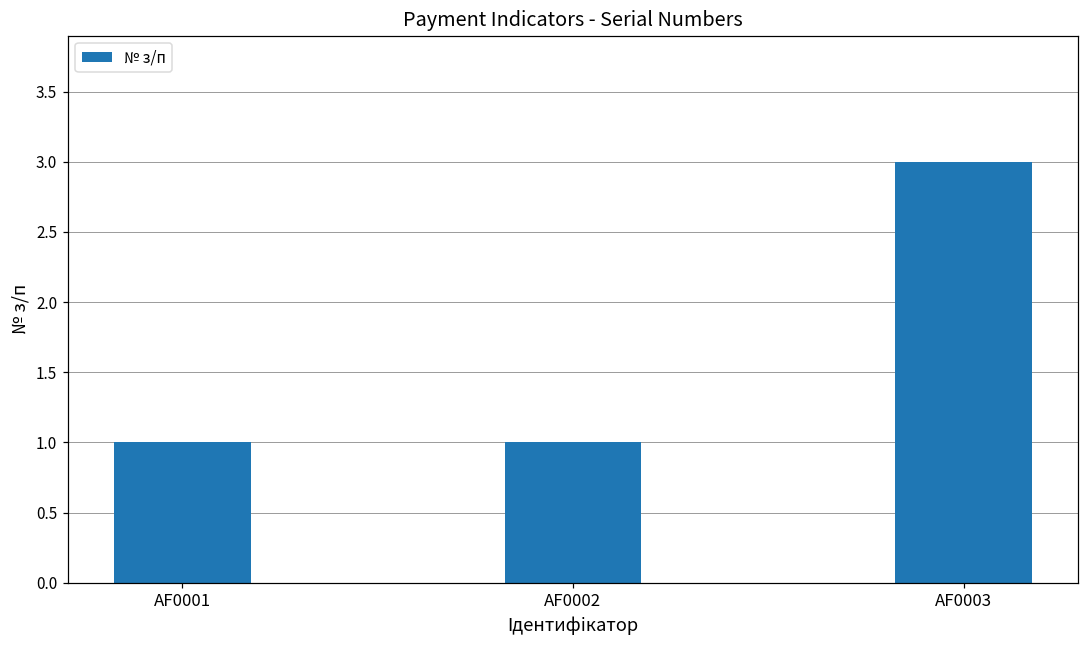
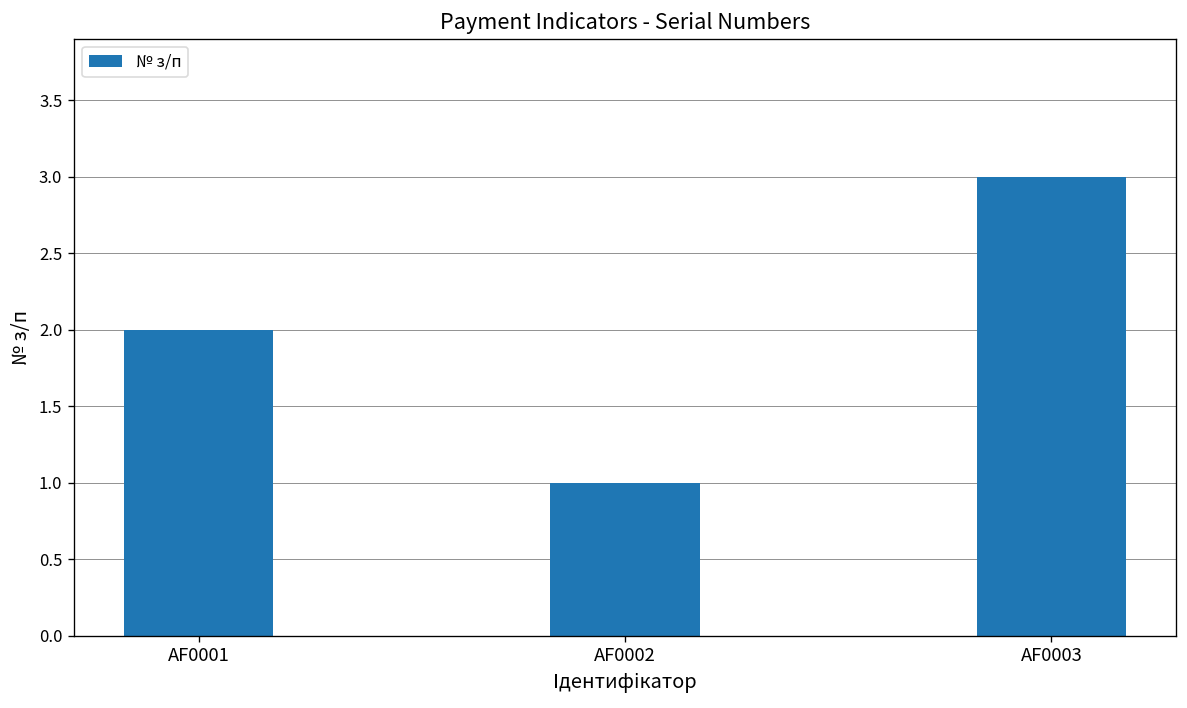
  {
-   "AF0001": 1,
+   "AF0001": 2,
    "AF0002": 1,
    "AF0003": 3
  }
